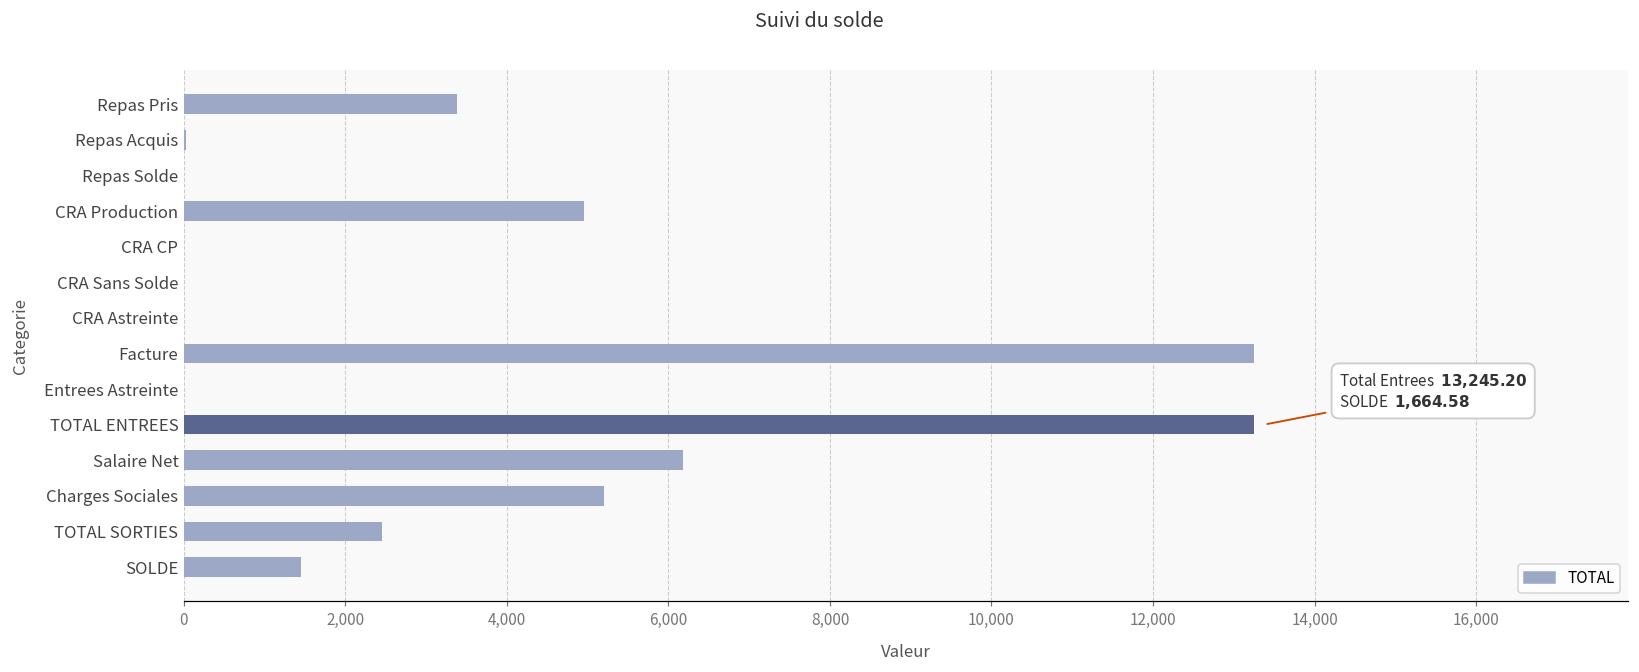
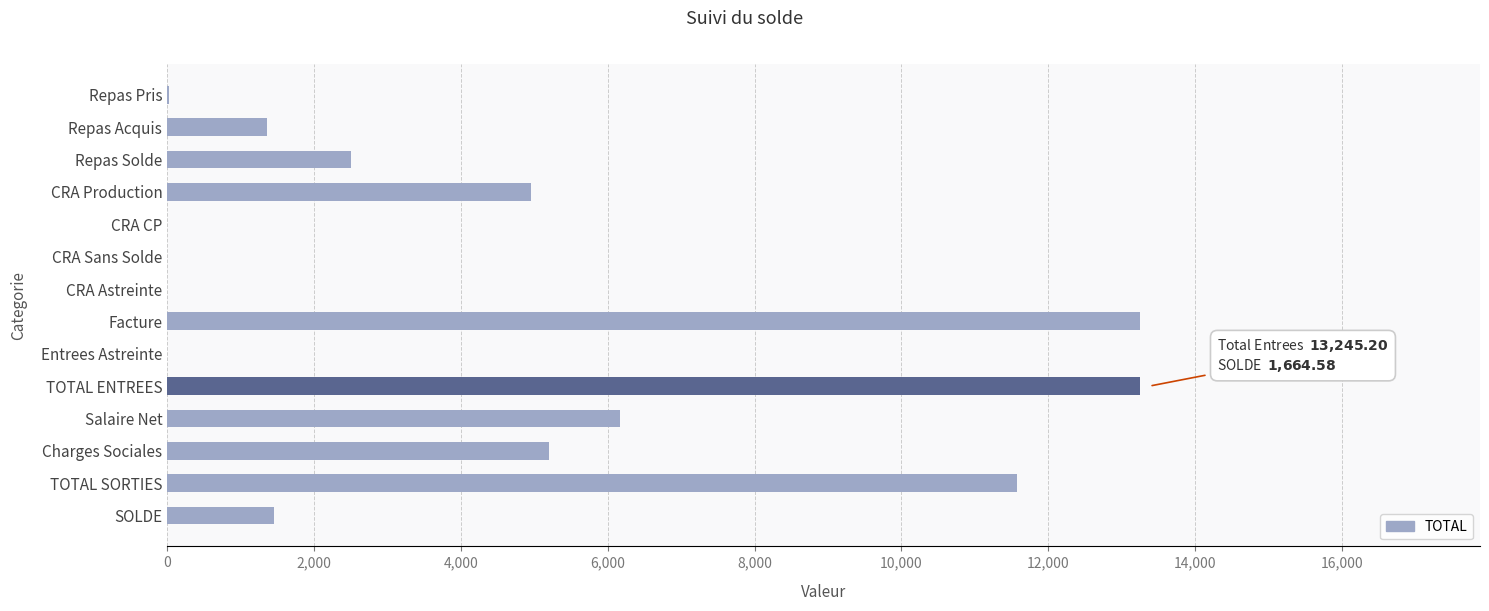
  {
-   "Repas Pris": "3,400",
-   "Repas Acquis": "0",
-   "Repas Solde": "0",
+   "Repas Pris": "0",
+   "Repas Acquis": "1,400",
+   "Repas Solde": "2,500",
    "CRA Production": "5,000",
    "CRA CP": "0",
    "CRA Sans Solde": "0",
    "CRA Astreinte": "0",
    "Facture": "13,200",
    "Entrees Astreinte": "0",
    "TOTAL ENTREES": "13,200",
    "Salaire Net": "6,200",
    "Charges Sociales": "5,200",
-   "TOTAL SORTIES": "2,500",
+   "TOTAL SORTIES": "11,600",
    "SOLDE": "1,500"
  }
